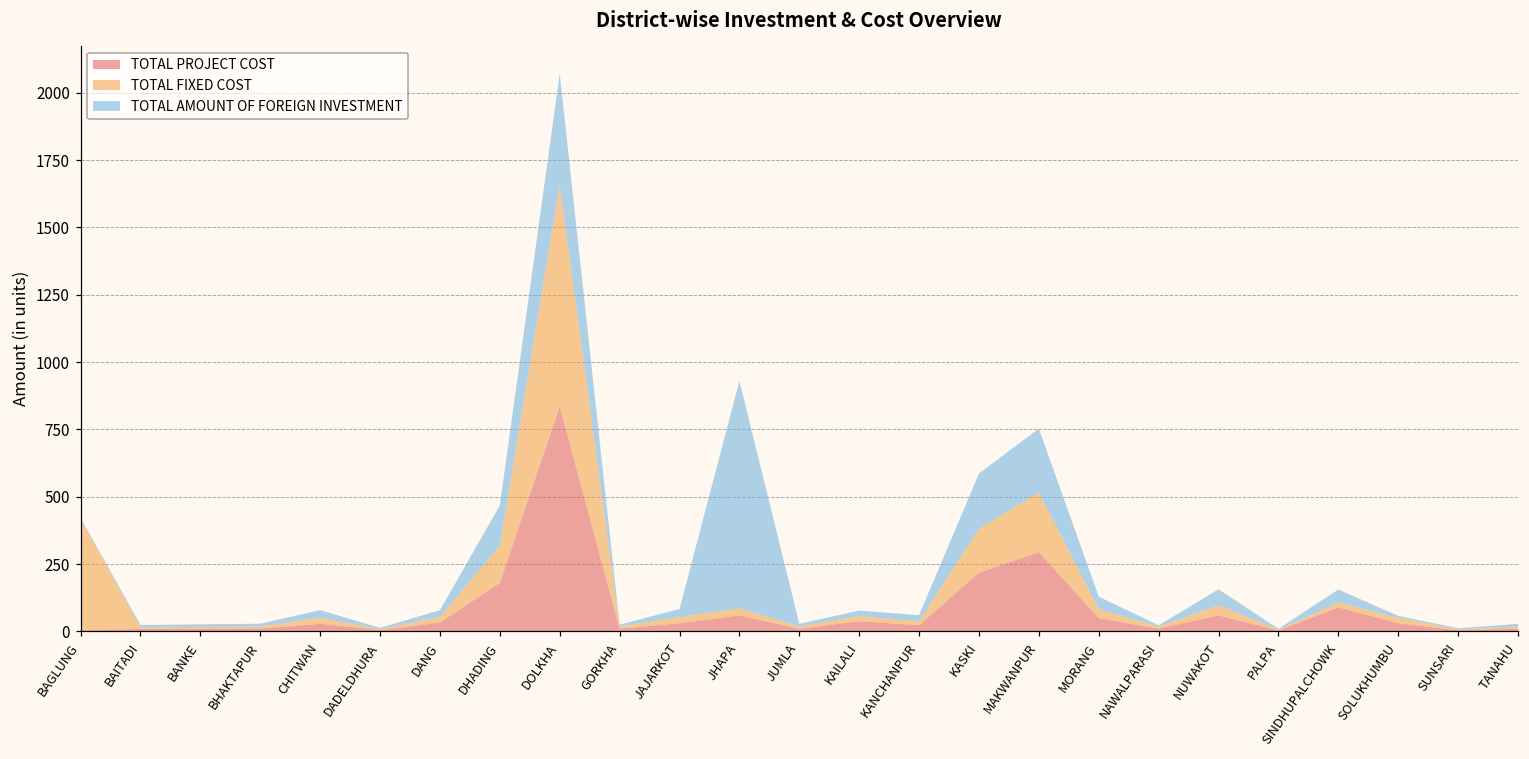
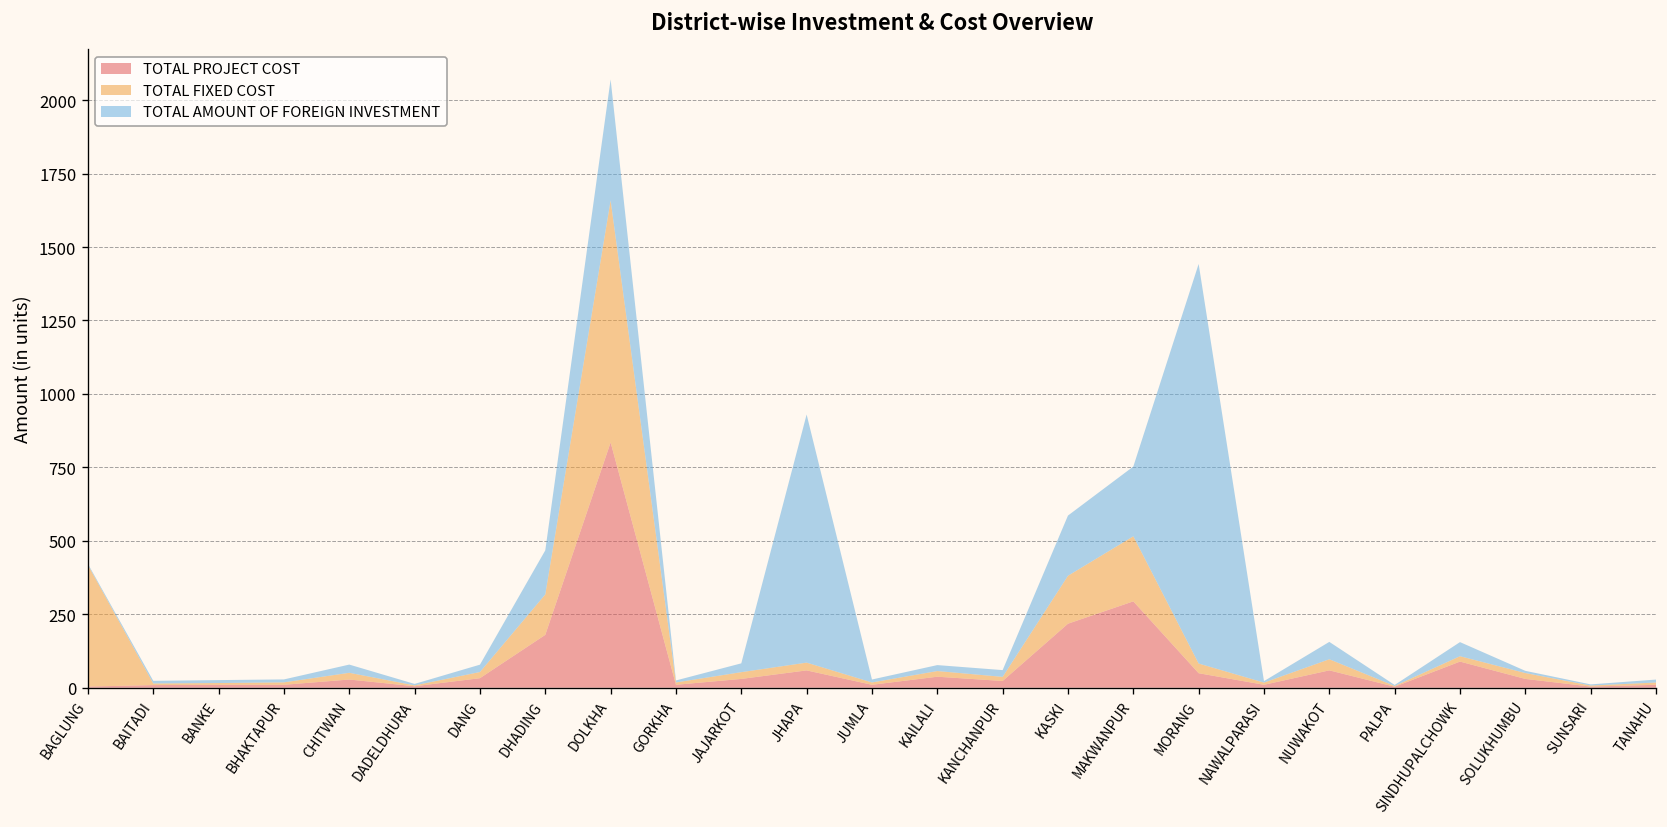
  {
    "TOTAL PROJECT COST": {
      "CHITWAN": 30,
      "DANG": 30,
      "DHADING": 180,
      "DOLKHA": 840,
      "JAJARKOT": 30,
      "JHAPA": 60,
      "KAILALI": 40,
      "KANCHANPUR": 20,
      "KASKI": 220,
      "MAKWANPUR": 290,
      "MORANG": 50,
      "NUWAKOT": 60,
      "SINDHUPALCHOWK": 90,
      "SOLUKHUMBU": 30
    },
    "TOTAL FIXED COST": {
      "CHITWAN": 20,
      "DANG": 20,
      "DHADING": 140,
      "DOLKHA": 820,
      "JAJARKOT": 20,
      "JHAPA": 30,
      "KAILALI": 20,
      "KANCHANPUR": 10,
      "KASKI": 160,
      "MAKWANPUR": 220,
      "MORANG": 30,
      "NUWAKOT": 40,
      "SINDHUPALCHOWK": 20
    },
    "TOTAL AMOUNT OF FOREIGN INVESTMENT": {
      "CHITWAN": 30,
      "DANG": 30,
      "DHADING": 150,
      "DOLKHA": 410,
      "JAJARKOT": 30,
      "JHAPA": 840,
      "KAILALI": 20,
      "KANCHANPUR": 20,
      "KASKI": 200,
      "MAKWANPUR": 240,
-     "MORANG": 50,
+     "MORANG": 1360,
      "NUWAKOT": 60,
      "SINDHUPALCHOWK": 50
    }
  }
